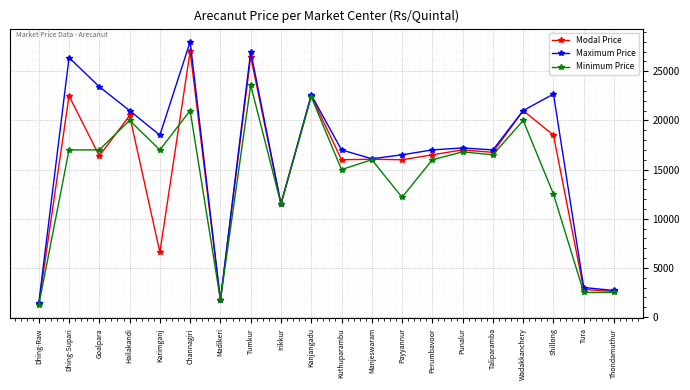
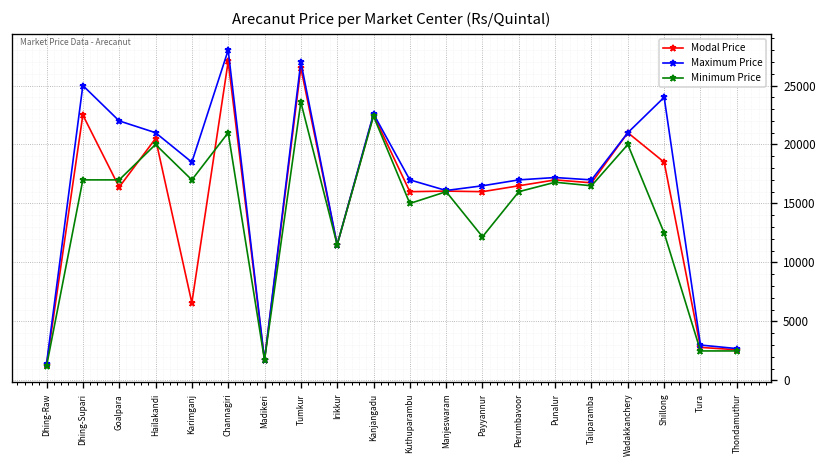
  {
    "Modal Price": {
      "Dhing-Supari": 23000,
      "Goalpara": 16000,
      "Hailakandi": 21000,
      "Karimganj": 7000,
      "Channagiri": 27000,
      "Tumkur": 27000,
      "Kuthuparambu": 16000,
      "Payyannur": 16000,
      "Perumbavoor": 17000,
      "Shillong": 19000
    },
    "Maximum Price": {
-     "Dhing-Supari": 26000,
-     "Goalpara": 23000,
+     "Dhing-Supari": 25000,
+     "Goalpara": 22000,
      "Hailakandi": 21000,
      "Karimganj": 19000,
      "Channagiri": 28000,
      "Tumkur": 27000,
      "Kuthuparambu": 17000,
      "Payyannur": 17000,
      "Perumbavoor": 17000,
-     "Shillong": 23000
+     "Shillong": 24000
    },
    "Minimum Price": {
      "Dhing-Supari": 17000,
      "Goalpara": 17000,
      "Hailakandi": 20000,
      "Karimganj": 17000,
      "Channagiri": 21000,
      "Tumkur": 24000,
      "Kuthuparambu": 15000,
      "Payyannur": 12000,
      "Perumbavoor": 16000,
      "Wadakkanchery": 20000,
      "Shillong": 13000,
      "Tura": 3000
    }
  }
